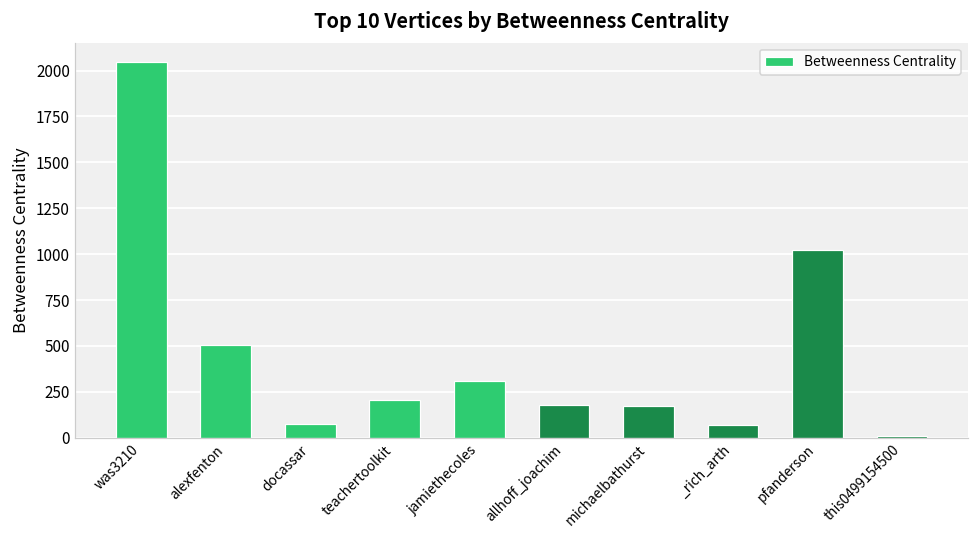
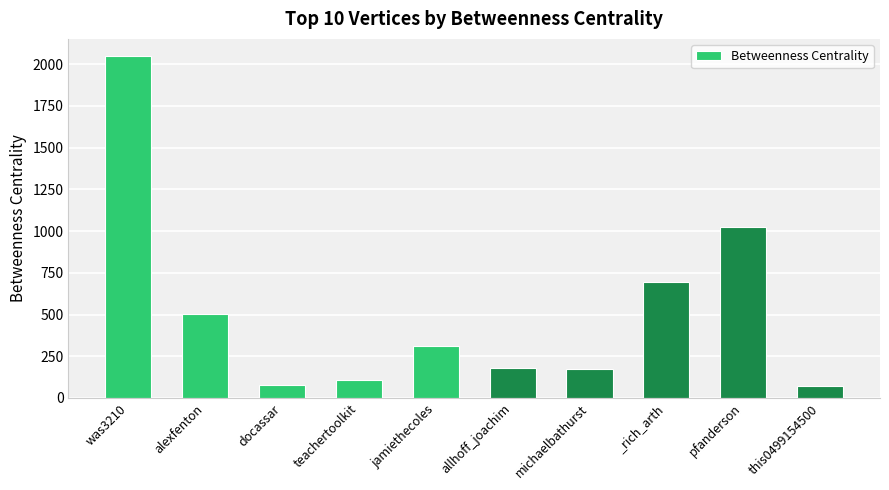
  {
    "was3210": 2050,
    "alexfenton": 500,
    "docassar": 80,
-   "teachertoolkit": 210,
+   "teachertoolkit": 110,
    "jamiethecoles": 310,
    "allhoff_joachim": 180,
    "michaelbathurst": 170,
-   "_rich_arth": 70,
+   "_rich_arth": 690,
    "pfanderson": 1020,
-   "this0499154500": 10
+   "this0499154500": 70
  }
